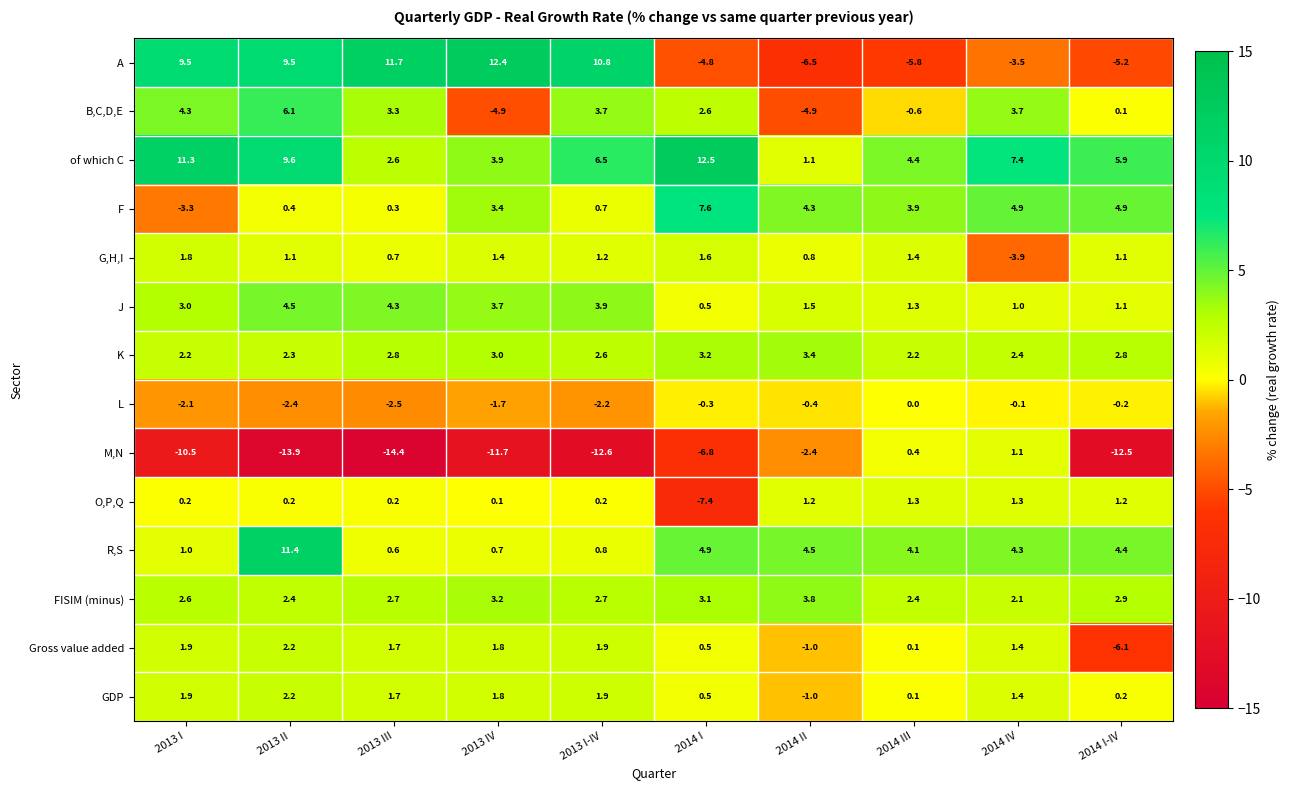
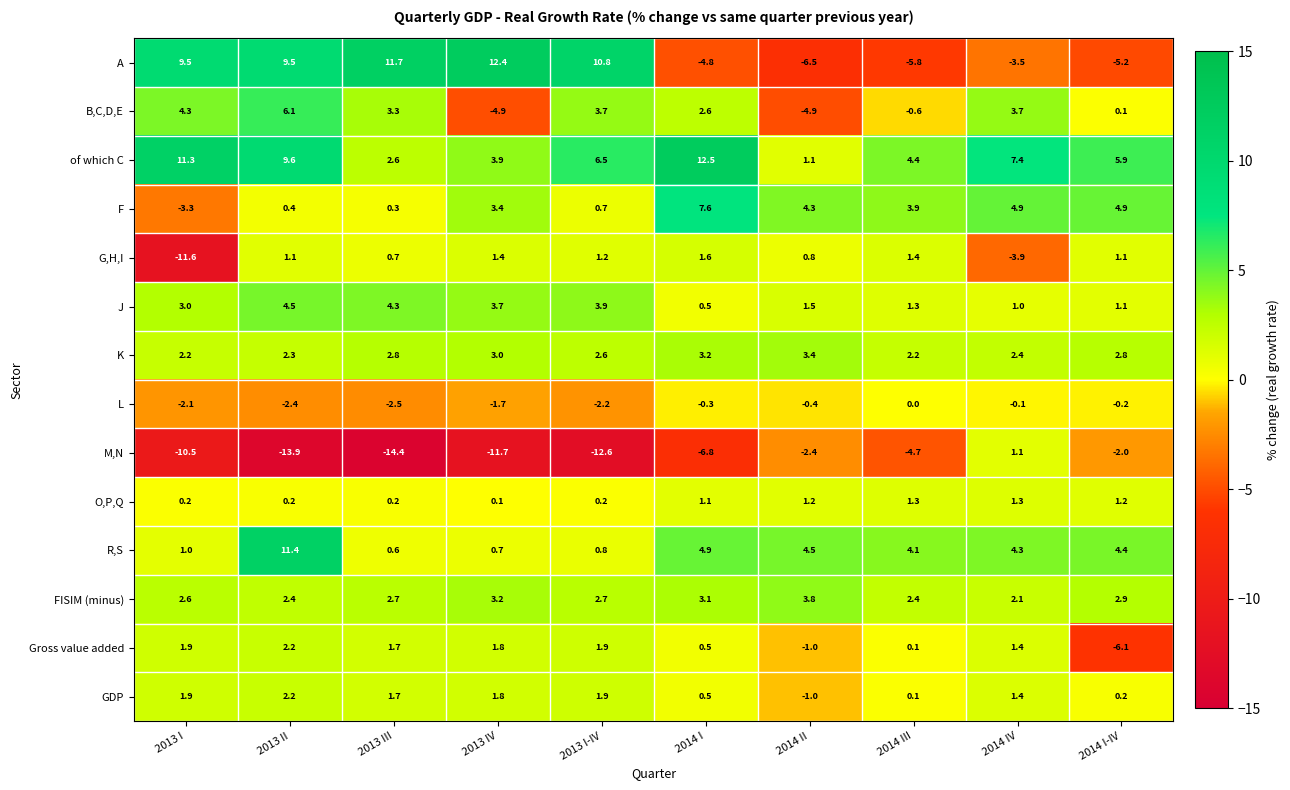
  {
    "A": {
      "2013 I": 9.5,
      "2013 II": 9.5,
      "2013 III": 11.7,
      "2013 IV": 12.4,
      "2013 I-IV": 10.8,
      "2014 I": -4.8,
      "2014 II": -6.5,
      "2014 III": -5.8,
      "2014 IV": -3.5,
      "2014 I-IV": -5.2
    },
    "B,C,D,E": {
      "2013 I": 4.3,
      "2013 II": 6.1,
      "2013 III": 3.3,
      "2013 IV": -4.9,
      "2013 I-IV": 3.7,
      "2014 I": 2.6,
      "2014 II": -4.9,
      "2014 III": -0.6,
      "2014 IV": 3.7,
      "2014 I-IV": 0.1
    },
    "of which C": {
      "2013 I": 11.3,
      "2013 II": 9.6,
      "2013 III": 2.6,
      "2013 IV": 3.9,
      "2013 I-IV": 6.5,
      "2014 I": 12.5,
      "2014 II": 1.1,
      "2014 III": 4.4,
      "2014 IV": 7.4,
      "2014 I-IV": 5.9
    },
    "F": {
      "2013 I": -3.3,
      "2013 II": 0.4,
      "2013 III": 0.3,
      "2013 IV": 3.4,
      "2013 I-IV": 0.7,
      "2014 I": 7.6,
      "2014 II": 4.3,
      "2014 III": 3.9,
      "2014 IV": 4.9,
      "2014 I-IV": 4.9
    },
    "G,H,I": {
-     "2013 I": 1.8,
+     "2013 I": -11.6,
      "2013 II": 1.1,
      "2013 III": 0.7,
      "2013 IV": 1.4,
      "2013 I-IV": 1.2,
      "2014 I": 1.6,
      "2014 II": 0.8,
      "2014 III": 1.4,
      "2014 IV": -3.9,
      "2014 I-IV": 1.1
    },
    "J": {
      "2013 I": 3.0,
      "2013 II": 4.5,
      "2013 III": 4.3,
      "2013 IV": 3.7,
      "2013 I-IV": 3.9,
      "2014 I": 0.5,
      "2014 II": 1.5,
      "2014 III": 1.3,
      "2014 IV": 1.0,
      "2014 I-IV": 1.1
    },
    "K": {
      "2013 I": 2.2,
      "2013 II": 2.3,
      "2013 III": 2.8,
      "2013 IV": 3.0,
      "2013 I-IV": 2.6,
      "2014 I": 3.2,
      "2014 II": 3.4,
      "2014 III": 2.2,
      "2014 IV": 2.4,
      "2014 I-IV": 2.8
    },
    "L": {
      "2013 I": -2.1,
      "2013 II": -2.4,
      "2013 III": -2.5,
      "2013 IV": -1.7,
      "2013 I-IV": -2.2,
      "2014 I": -0.3,
      "2014 II": -0.4,
      "2014 III": 0.0,
      "2014 IV": -0.1,
      "2014 I-IV": -0.2
    },
    "M,N": {
      "2013 I": -10.5,
      "2013 II": -13.9,
      "2013 III": -14.4,
      "2013 IV": -11.7,
      "2013 I-IV": -12.6,
      "2014 I": -6.8,
      "2014 II": -2.4,
-     "2014 III": 0.4,
+     "2014 III": -4.7,
      "2014 IV": 1.1,
-     "2014 I-IV": -12.5
+     "2014 I-IV": -2.0
    },
    "O,P,Q": {
      "2013 I": 0.2,
      "2013 II": 0.2,
      "2013 III": 0.2,
      "2013 IV": 0.1,
      "2013 I-IV": 0.2,
-     "2014 I": -7.4,
+     "2014 I": 1.1,
      "2014 II": 1.2,
      "2014 III": 1.3,
      "2014 IV": 1.3,
      "2014 I-IV": 1.2
    },
    "R,S": {
      "2013 I": 1.0,
      "2013 II": 11.4,
      "2013 III": 0.6,
      "2013 IV": 0.7,
      "2013 I-IV": 0.8,
      "2014 I": 4.9,
      "2014 II": 4.5,
      "2014 III": 4.1,
      "2014 IV": 4.3,
      "2014 I-IV": 4.4
    },
    "FISIM (minus)": {
      "2013 I": 2.6,
      "2013 II": 2.4,
      "2013 III": 2.7,
      "2013 IV": 3.2,
      "2013 I-IV": 2.7,
      "2014 I": 3.1,
      "2014 II": 3.8,
      "2014 III": 2.4,
      "2014 IV": 2.1,
      "2014 I-IV": 2.9
    },
    "Gross value added": {
      "2013 I": 1.9,
      "2013 II": 2.2,
      "2013 III": 1.7,
      "2013 IV": 1.8,
      "2013 I-IV": 1.9,
      "2014 I": 0.5,
      "2014 II": -1.0,
      "2014 III": 0.1,
      "2014 IV": 1.4,
      "2014 I-IV": -6.1
    },
    "GDP": {
      "2013 I": 1.9,
      "2013 II": 2.2,
      "2013 III": 1.7,
      "2013 IV": 1.8,
      "2013 I-IV": 1.9,
      "2014 I": 0.5,
      "2014 II": -1.0,
      "2014 III": 0.1,
      "2014 IV": 1.4,
      "2014 I-IV": 0.2
    }
  }
